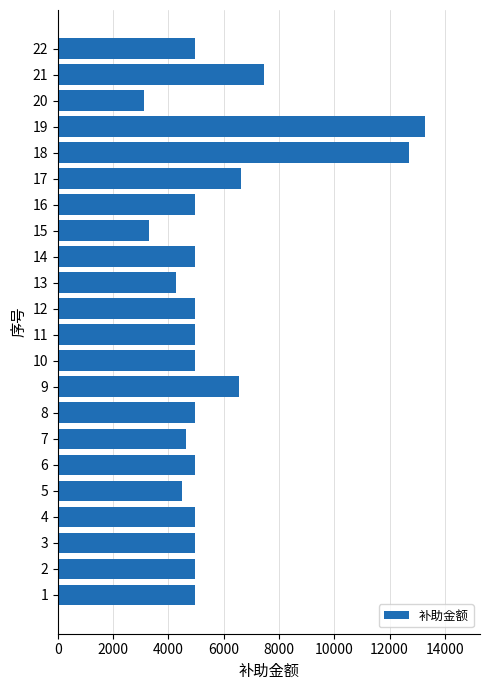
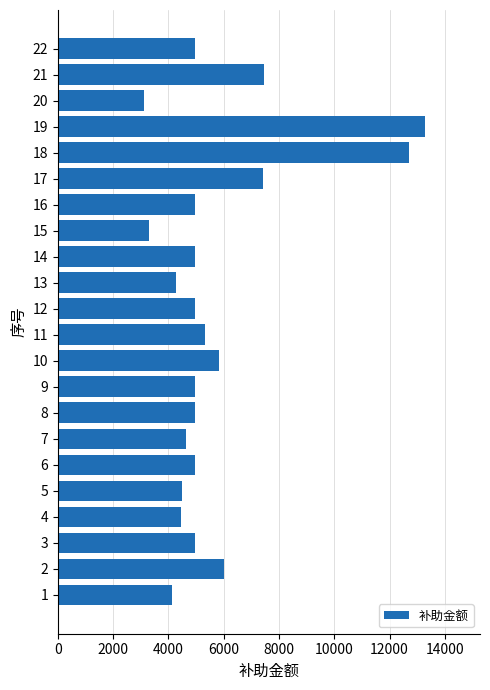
  {
    "22": 5000,
    "21": 7500,
    "20": 3100,
    "19": 13300,
    "18": 12700,
-   "17": 6600,
+   "17": 7400,
    "16": 5000,
    "15": 3300,
    "14": 5000,
    "13": 4300,
    "12": 5000,
-   "11": 5000,
-   "10": 5000,
-   "9": 6600,
+   "11": 5300,
+   "10": 5800,
+   "9": 5000,
    "8": 5000,
    "7": 4700,
    "6": 5000,
    "5": 4500,
-   "4": 5000,
+   "4": 4500,
    "3": 5000,
-   "2": 5000,
-   "1": 5000
+   "2": 6000,
+   "1": 4100
  }
